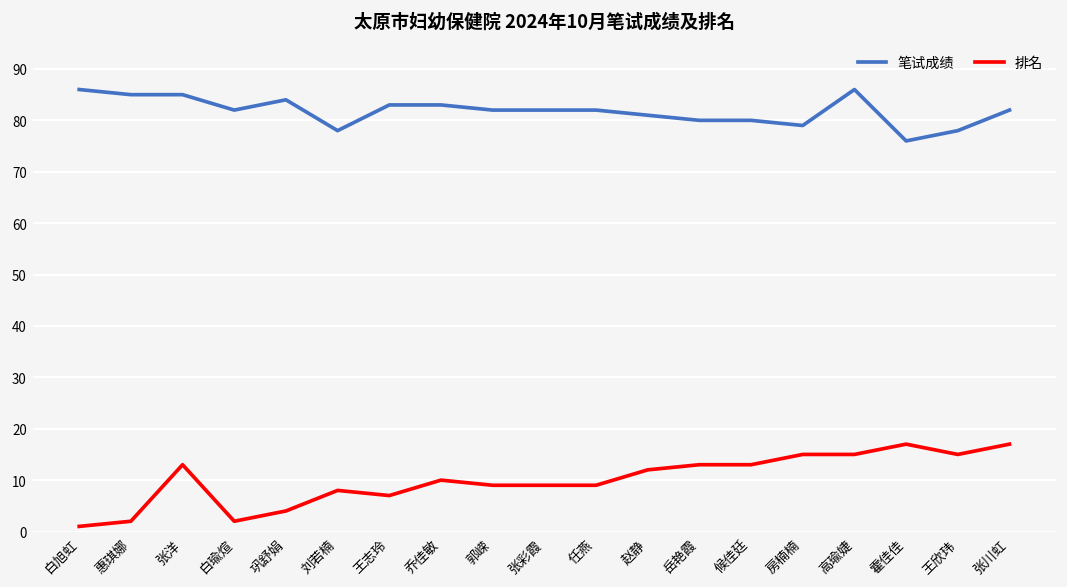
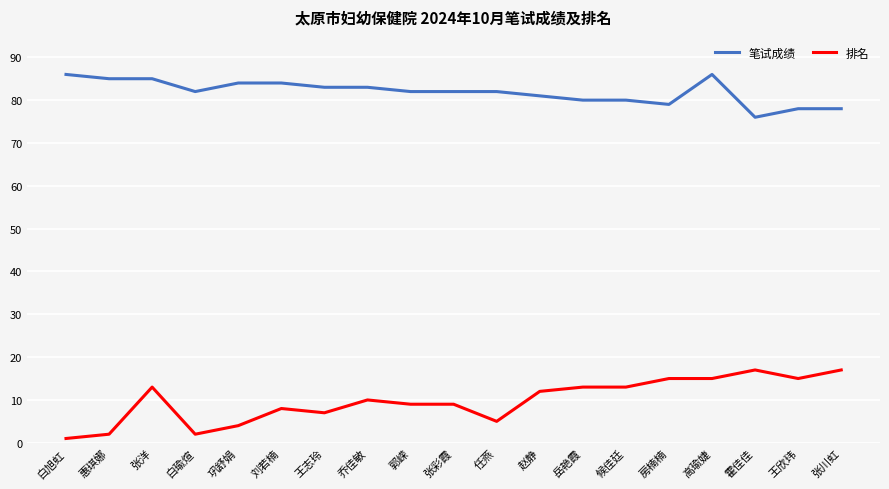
  {
    "笔试成绩": {
      "白旭虹": 86,
      "惠琪娜": 85,
      "张洋": 85,
      "白瑜煊": 82,
      "巩舒娟": 84,
-     "刘若楠": 78,
+     "刘若楠": 84,
      "王志玲": 83,
      "乔佳敏": 83,
      "郭嵘": 82,
      "张彩霞": 82,
      "任燕": 82,
      "赵静": 81,
      "岳艳霞": 80,
      "候佳廷": 80,
      "房楠楠": 79,
      "高瑜婕": 86,
      "霍佳佳": 76,
      "王欣玮": 78,
-     "张川虹": 82
+     "张川虹": 78
    },
    "排名": {
      "白旭虹": 1,
      "惠琪娜": 2,
      "张洋": 13,
      "白瑜煊": 2,
      "巩舒娟": 4,
      "刘若楠": 8,
      "王志玲": 7,
      "乔佳敏": 10,
      "郭嵘": 9,
      "张彩霞": 9,
-     "任燕": 9,
+     "任燕": 5,
      "赵静": 12,
      "岳艳霞": 13,
      "候佳廷": 13,
      "房楠楠": 15,
      "高瑜婕": 15,
      "霍佳佳": 17,
      "王欣玮": 15,
      "张川虹": 17
    }
  }
